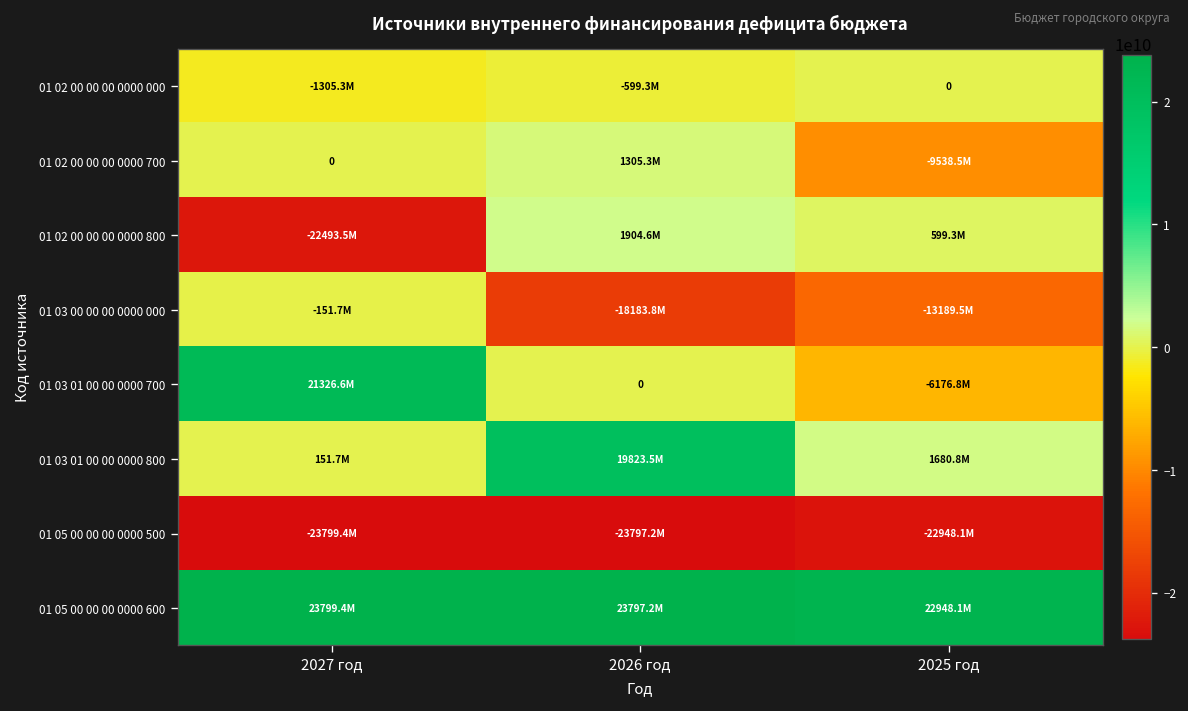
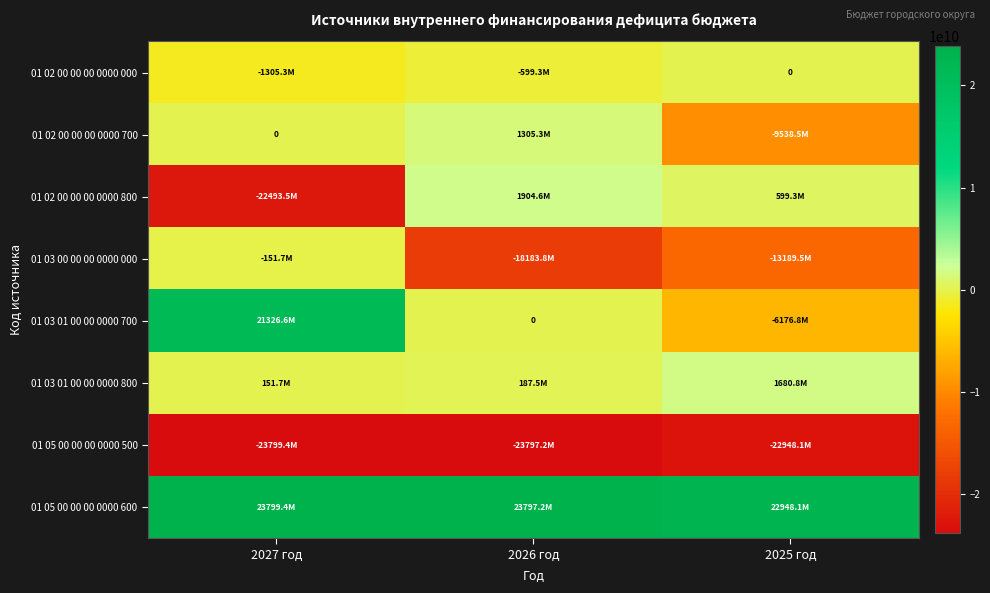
  {
    "01 02 00 00 00 0000 000": {
      "2027 год": "-1305.3M",
      "2026 год": "-599.3M",
      "2025 год": "0"
    },
    "01 02 00 00 00 0000 700": {
      "2027 год": "0",
      "2026 год": "1305.3M",
      "2025 год": "-9538.5M"
    },
    "01 02 00 00 00 0000 800": {
      "2027 год": "-22493.5M",
      "2026 год": "1904.6M",
      "2025 год": "599.3M"
    },
    "01 03 00 00 00 0000 000": {
      "2027 год": "-151.7M",
      "2026 год": "-18183.8M",
      "2025 год": "-13189.5M"
    },
    "01 03 01 00 00 0000 700": {
      "2027 год": "21326.6M",
      "2026 год": "0",
      "2025 год": "-6176.8M"
    },
    "01 03 01 00 00 0000 800": {
      "2027 год": "151.7M",
-     "2026 год": "19823.5M",
+     "2026 год": "187.5M",
      "2025 год": "1680.8M"
    },
    "01 05 00 00 00 0000 500": {
      "2027 год": "-23799.4M",
      "2026 год": "-23797.2M",
      "2025 год": "-22948.1M"
    },
    "01 05 00 00 00 0000 600": {
      "2027 год": "23799.4M",
      "2026 год": "23797.2M",
      "2025 год": "22948.1M"
    }
  }
